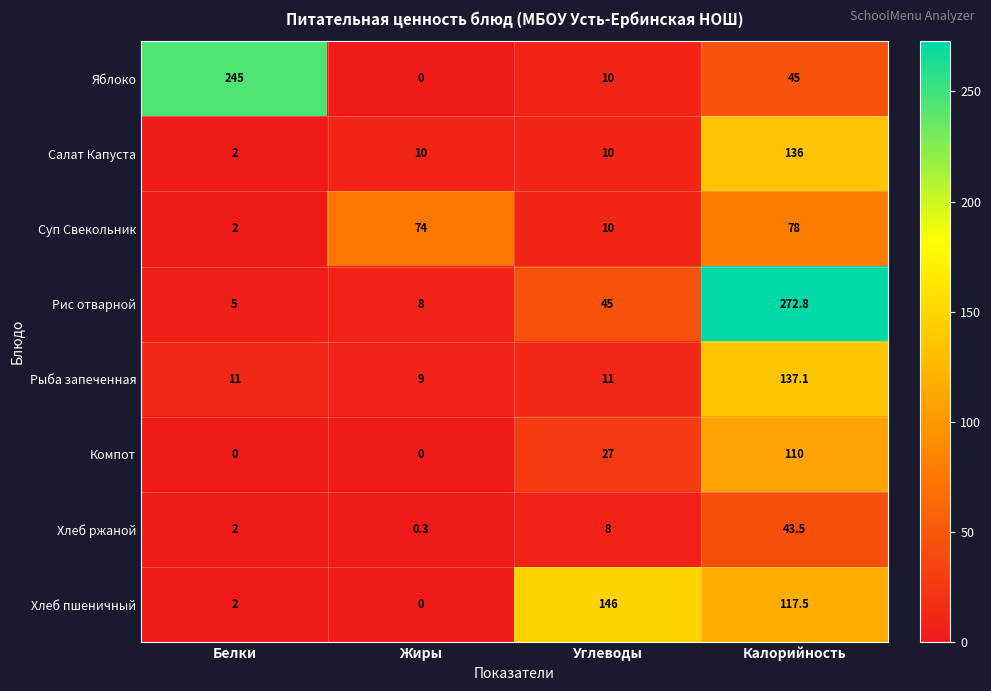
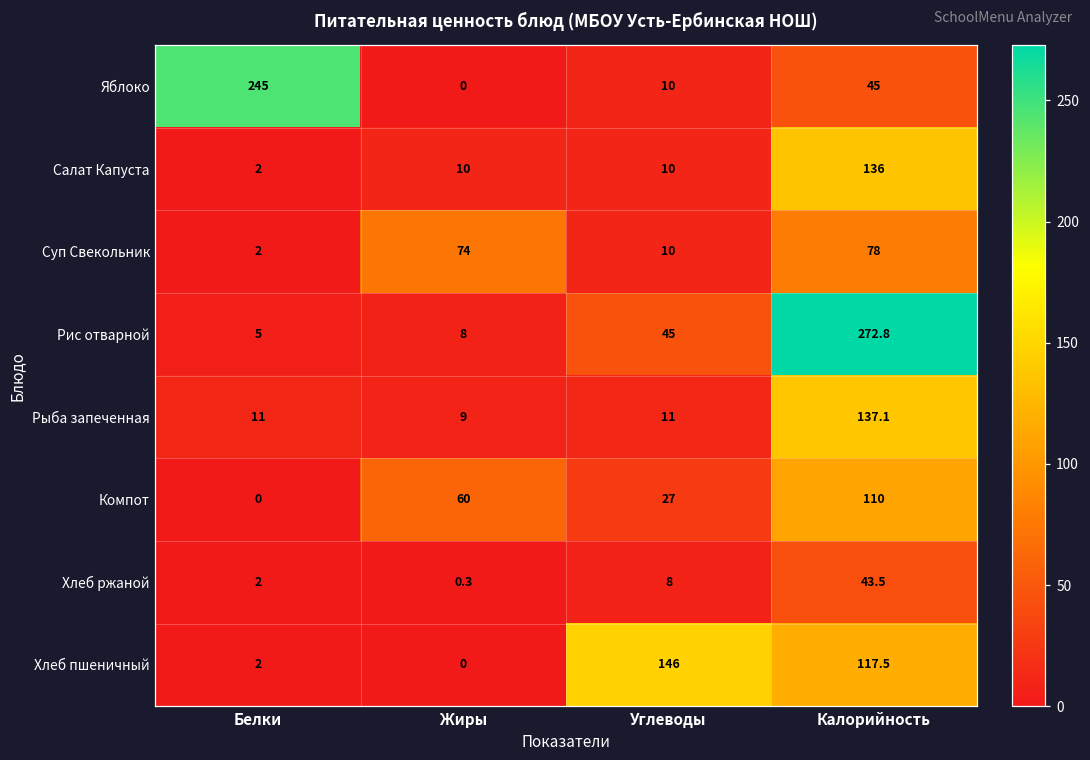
  {
    "Яблоко": {
      "Белки": 245,
      "Жиры": 0,
      "Углеводы": 10,
      "Калорийность": 45
    },
    "Салат Капуста": {
      "Белки": 2,
      "Жиры": 10,
      "Углеводы": 10,
      "Калорийность": 136
    },
    "Суп Свекольник": {
      "Белки": 2,
      "Жиры": 74,
      "Углеводы": 10,
      "Калорийность": 78
    },
    "Рис отварной": {
      "Белки": 5,
      "Жиры": 8,
      "Углеводы": 45,
      "Калорийность": 272.8
    },
    "Рыба запеченная": {
      "Белки": 11,
      "Жиры": 9,
      "Углеводы": 11,
      "Калорийность": 137.1
    },
    "Компот": {
      "Белки": 0,
-     "Жиры": 0,
+     "Жиры": 60,
      "Углеводы": 27,
      "Калорийность": 110
    },
    "Хлеб ржаной": {
      "Белки": 2,
      "Жиры": 0.3,
      "Углеводы": 8,
      "Калорийность": 43.5
    },
    "Хлеб пшеничный": {
      "Белки": 2,
      "Жиры": 0,
      "Углеводы": 146,
      "Калорийность": 117.5
    }
  }
